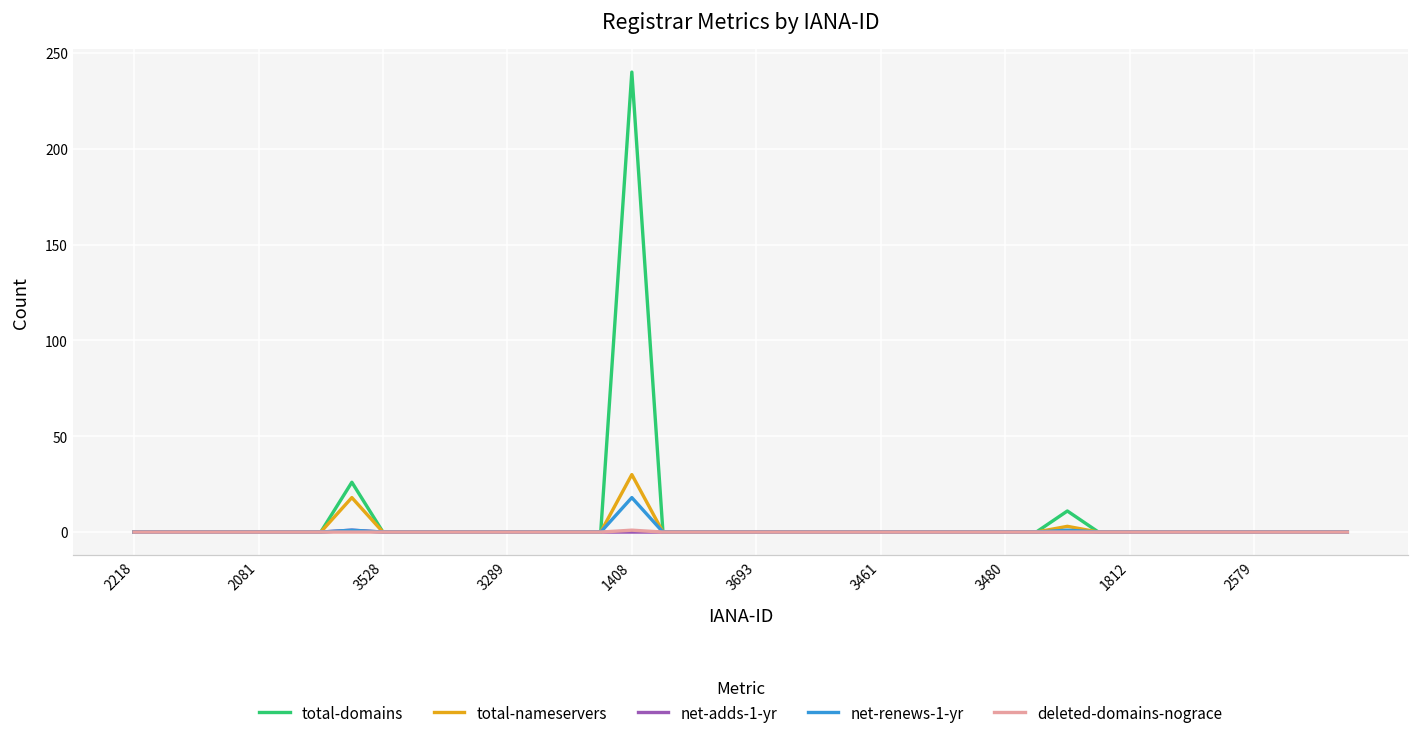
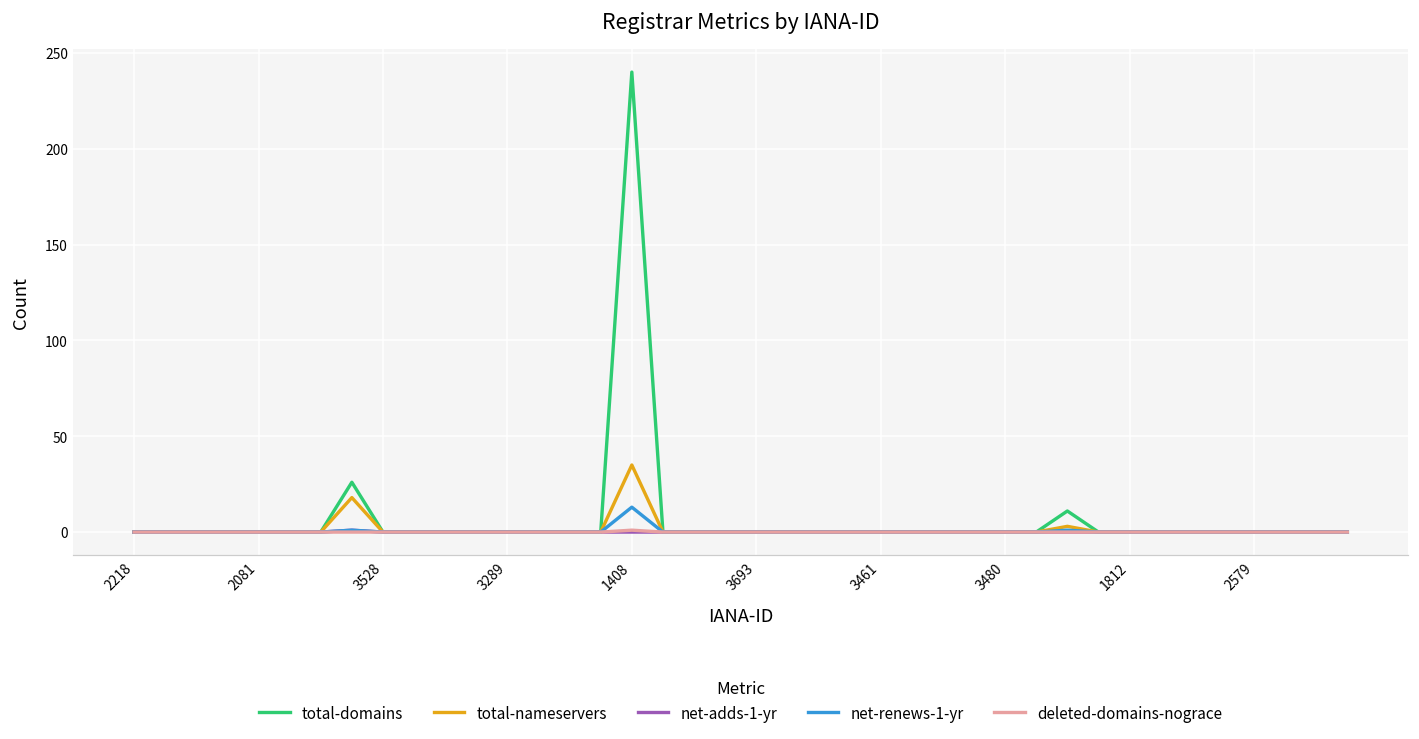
  {
    "total-domains": {
      "1408": 240
    },
    "total-nameservers": {
-     "1408": 30
+     "1408": 35
    },
    "net-renews-1-yr": {
-     "1408": 18
+     "1408": 13
    }
  }
